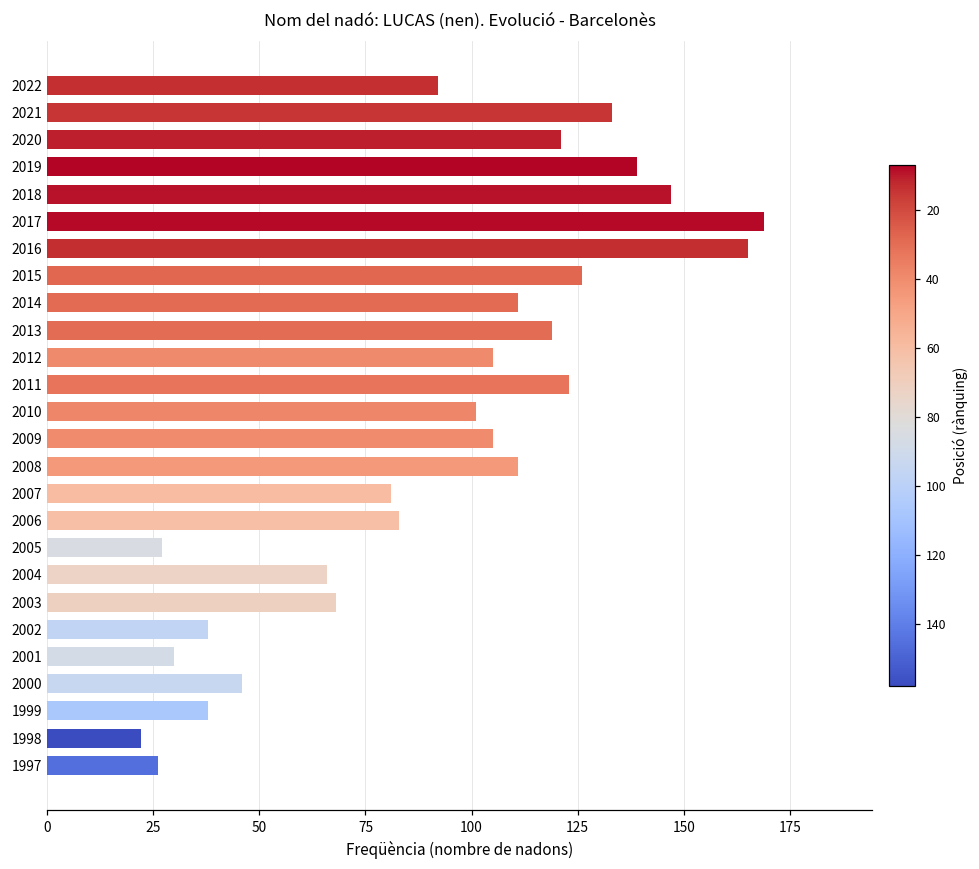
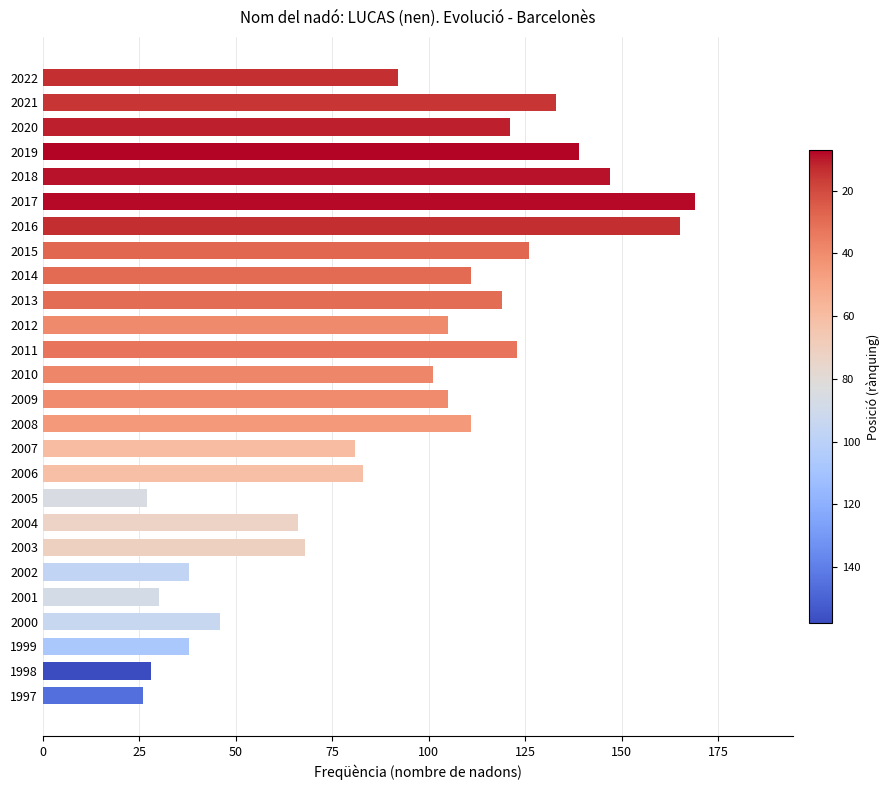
  {
    "2022": 92,
    "2021": 133,
    "2020": 121,
    "2019": 139,
    "2018": 147,
    "2017": 169,
    "2016": 165,
    "2015": 126,
    "2014": 111,
    "2013": 119,
    "2012": 105,
    "2011": 123,
    "2010": 101,
    "2009": 105,
    "2008": 111,
    "2007": 81,
    "2006": 83,
    "2005": 27,
    "2004": 66,
    "2003": 68,
    "2002": 38,
    "2001": 30,
    "2000": 46,
    "1999": 38,
-   "1998": 22,
+   "1998": 28,
    "1997": 26
  }
